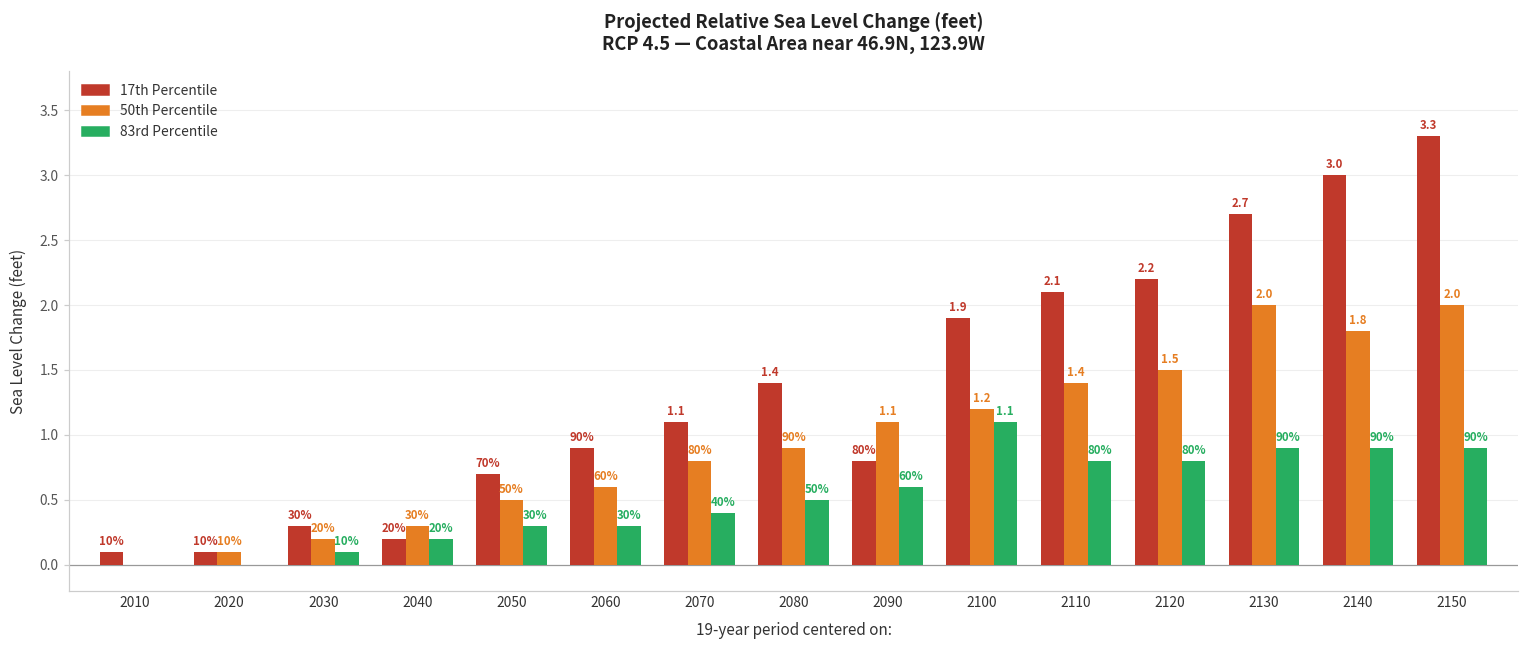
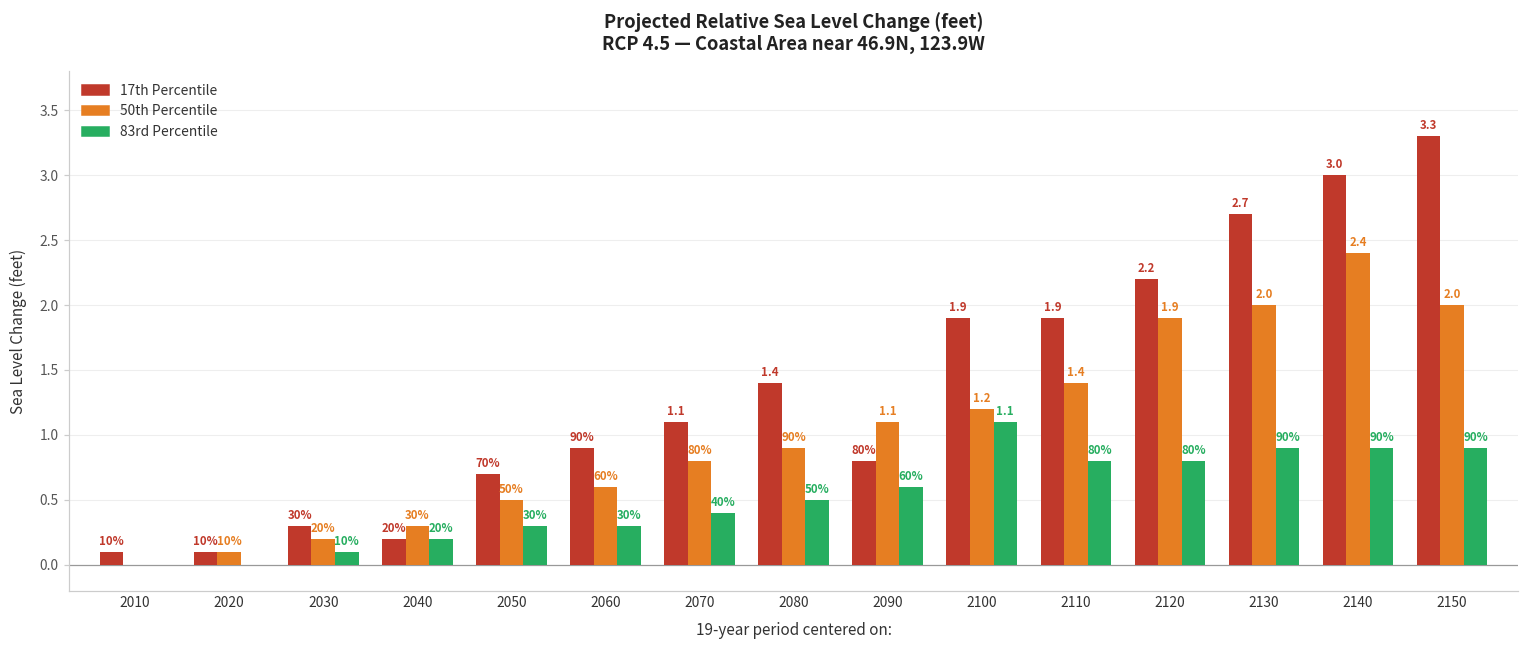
  {
    "17th Percentile": {
      "2010": "10%",
      "2020": "10%",
      "2030": "30%",
      "2040": "20%",
      "2050": "70%",
      "2060": "90%",
      "2070": "1.1",
      "2080": "1.4",
      "2090": "80%",
      "2100": "1.9",
-     "2110": "2.1",
+     "2110": "1.9",
      "2120": "2.2",
      "2130": "2.7",
      "2140": "3.0",
      "2150": "3.3"
    },
    "50th Percentile": {
      "2020": "10%",
      "2030": "20%",
      "2040": "30%",
      "2050": "50%",
      "2060": "60%",
      "2070": "80%",
      "2080": "90%",
      "2090": "1.1",
      "2100": "1.2",
      "2110": "1.4",
-     "2120": "1.5",
+     "2120": "1.9",
      "2130": "2.0",
-     "2140": "1.8",
+     "2140": "2.4",
      "2150": "2.0"
    },
    "83rd Percentile": {
      "2030": "10%",
      "2040": "20%",
      "2050": "30%",
      "2060": "30%",
      "2070": "40%",
      "2080": "50%",
      "2090": "60%",
      "2100": "1.1",
      "2110": "80%",
      "2120": "80%",
      "2130": "90%",
      "2140": "90%",
      "2150": "90%"
    }
  }
